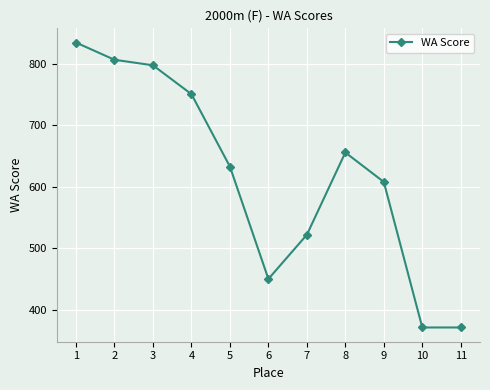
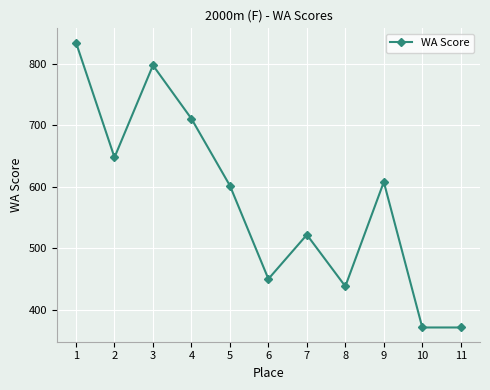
  {
    "1": 840,
-   "2": 810,
+   "2": 650,
    "3": 800,
-   "4": 750,
-   "5": 630,
+   "4": 710,
+   "5": 600,
    "6": 450,
    "7": 520,
-   "8": 660,
+   "8": 440,
    "9": 610,
    "10": 370,
    "11": 370
  }
